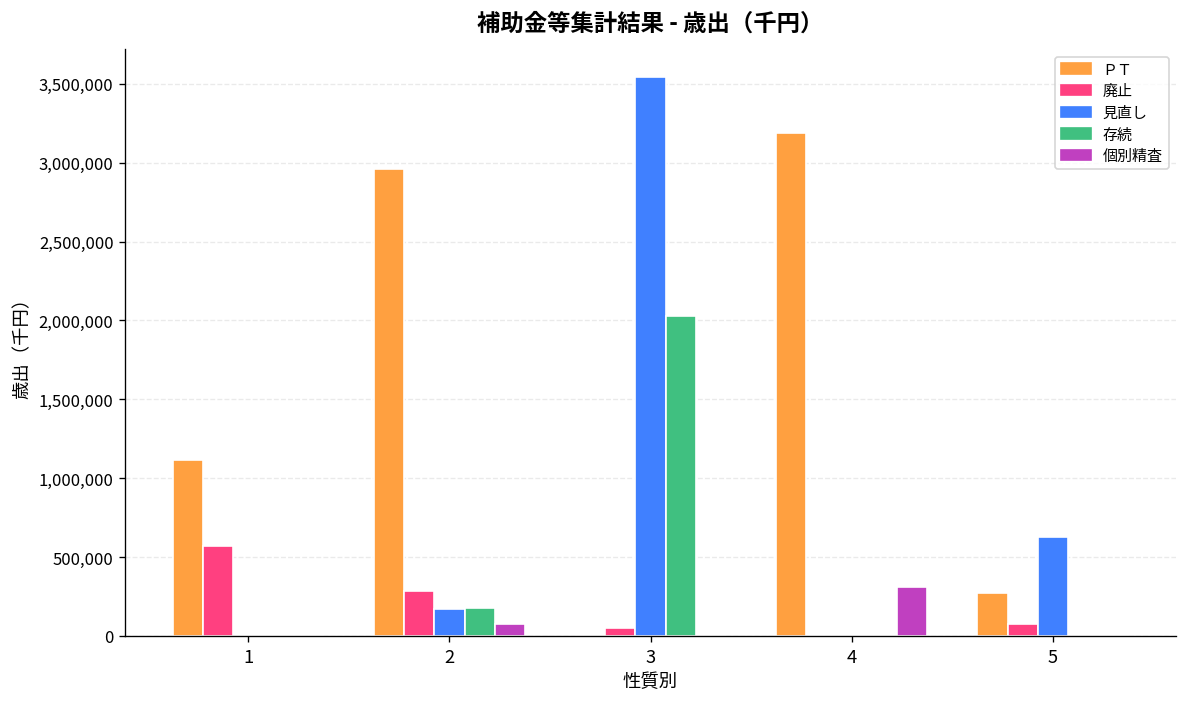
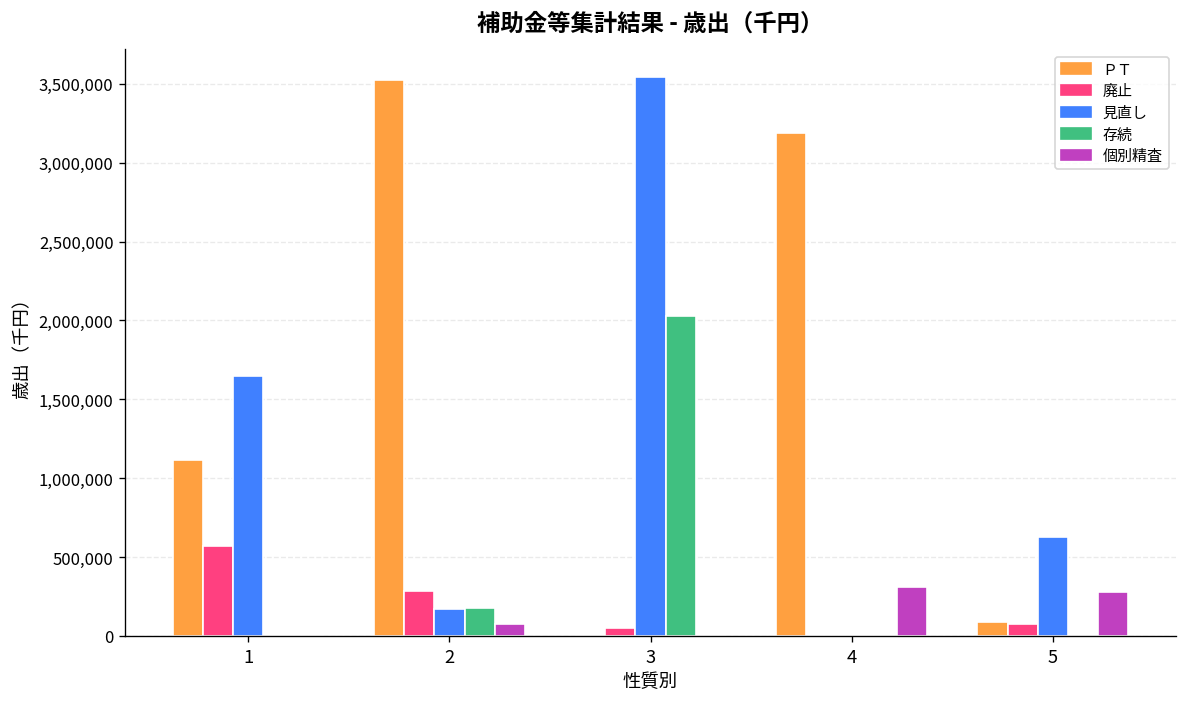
  {
    "ＰＴ": {
      "1": "1,120,000",
-     "2": "2,960,000",
+     "2": "3,530,000",
      "3": "0",
      "4": "3,190,000",
-     "5": "270,000"
+     "5": "90,000"
    },
    "廃止": {
      "1": "570,000",
      "2": "290,000",
      "3": "50,000",
      "4": "0",
      "5": "80,000"
    },
    "見直し": {
-     "1": "0",
+     "1": "1,650,000",
      "2": "170,000",
      "3": "3,540,000",
      "4": "0",
      "5": "630,000"
    },
    "存続": {
      "1": "0",
      "2": "180,000",
      "3": "2,030,000",
      "4": "0",
      "5": "0"
    },
    "個別精査": {
      "1": "0",
      "2": "70,000",
      "3": "0",
      "4": "310,000",
-     "5": "0"
+     "5": "280,000"
    }
  }
